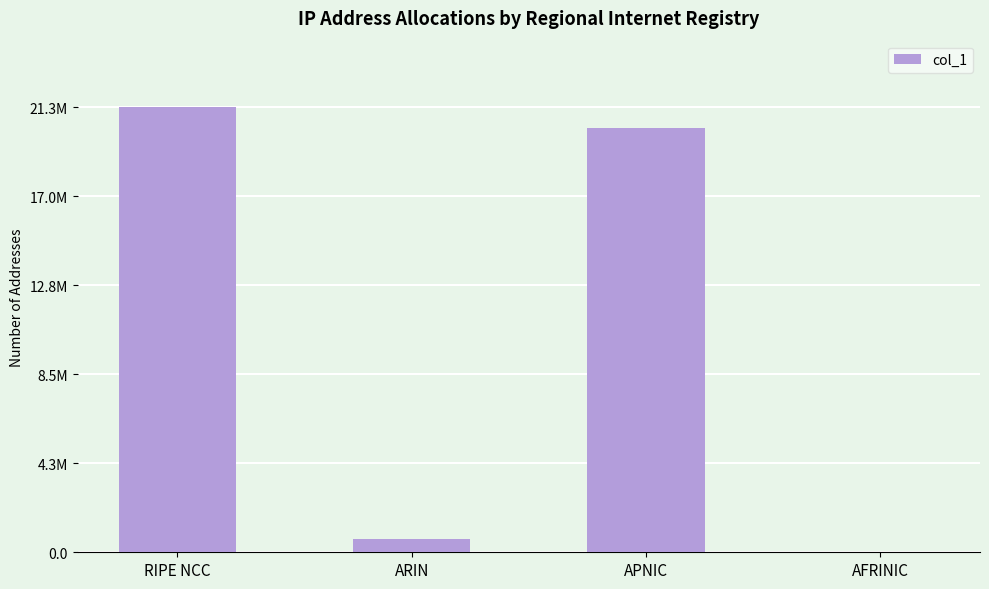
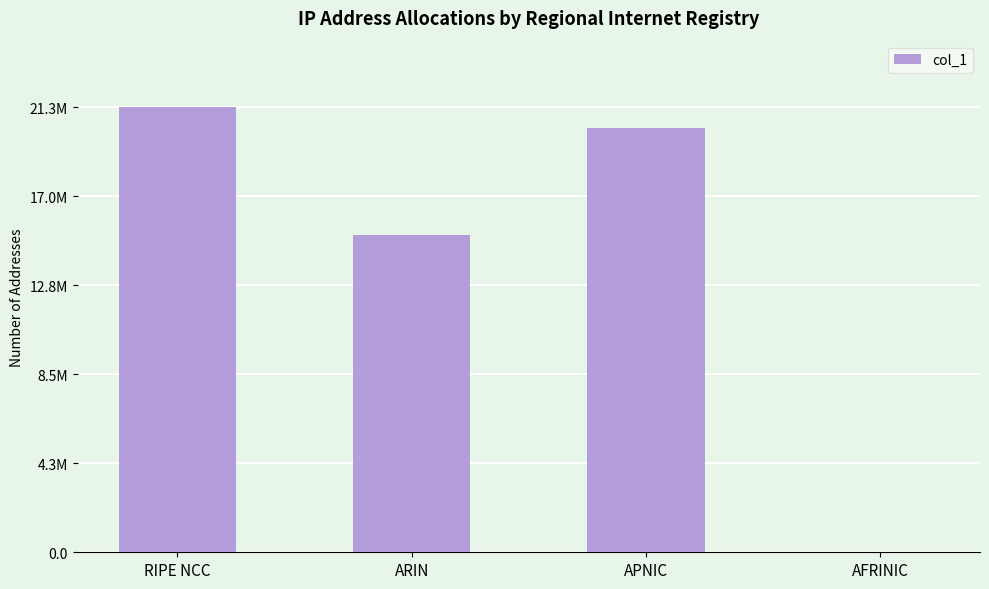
  {
    "RIPE NCC": 21300000,
-   "ARIN": 600000,
+   "ARIN": 15100000,
    "APNIC": 20300000
  }
